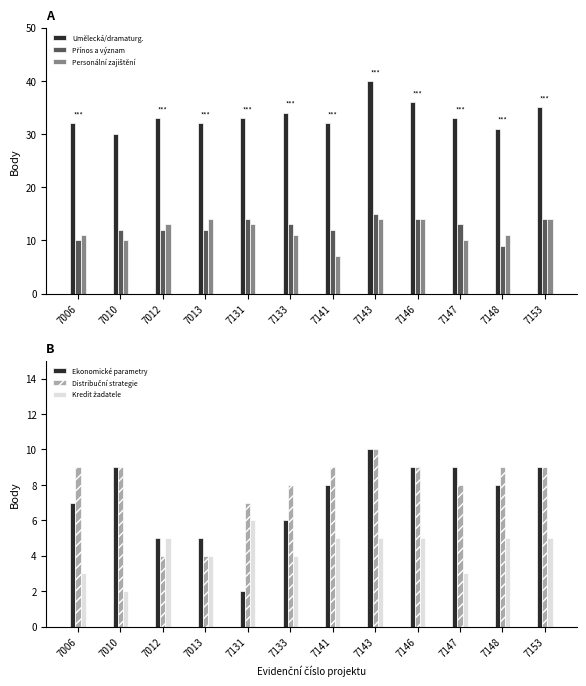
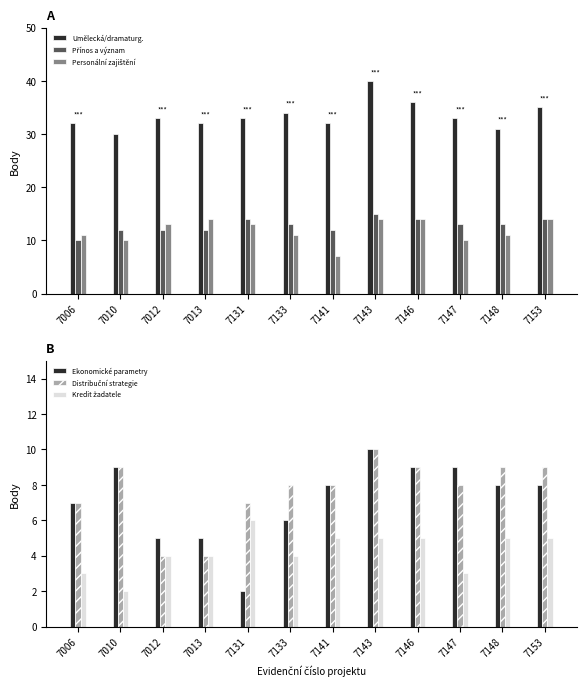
  {
    "A": {
      "Umělecká/dramaturg.": {
        "7006": 32,
        "7010": 30,
        "7012": 33,
        "7013": 32,
        "7131": 33,
        "7133": 34,
        "7141": 32,
        "7143": 40,
        "7146": 36,
        "7147": 33,
        "7148": 31,
        "7153": 35
      },
      "Přínos a význam": {
        "7006": 10,
        "7010": 12,
        "7012": 12,
        "7013": 12,
        "7131": 14,
        "7133": 13,
        "7141": 12,
        "7143": 15,
        "7146": 14,
        "7147": 13,
-       "7148": 9,
+       "7148": 13,
        "7153": 14
      },
      "Personální zajištění": {
        "7006": 11,
        "7010": 10,
        "7012": 13,
        "7013": 14,
        "7131": 13,
        "7133": 11,
        "7141": 7,
        "7143": 14,
        "7146": 14,
        "7147": 10,
        "7148": 11,
        "7153": 14
      }
    },
    "B": {
      "Ekonomické parametry": {
        "7006": 7,
        "7010": 9,
        "7012": 5,
        "7013": 5,
        "7131": 2,
        "7133": 6,
        "7141": 8,
        "7143": 10,
        "7146": 9,
        "7147": 9,
        "7148": 8,
-       "7153": 9
+       "7153": 8
      },
      "Distribuční strategie": {
-       "7006": 9,
+       "7006": 7,
        "7010": 9,
        "7012": 4,
        "7013": 4,
        "7131": 7,
        "7133": 8,
-       "7141": 9,
+       "7141": 8,
        "7143": 10,
        "7146": 9,
        "7147": 8,
        "7148": 9,
        "7153": 9
      },
      "Kredit žadatele": {
        "7006": 3,
        "7010": 2,
-       "7012": 5,
+       "7012": 4,
        "7013": 4,
        "7131": 6,
        "7133": 4,
        "7141": 5,
        "7143": 5,
        "7146": 5,
        "7147": 3,
        "7148": 5,
        "7153": 5
      }
    }
  }
